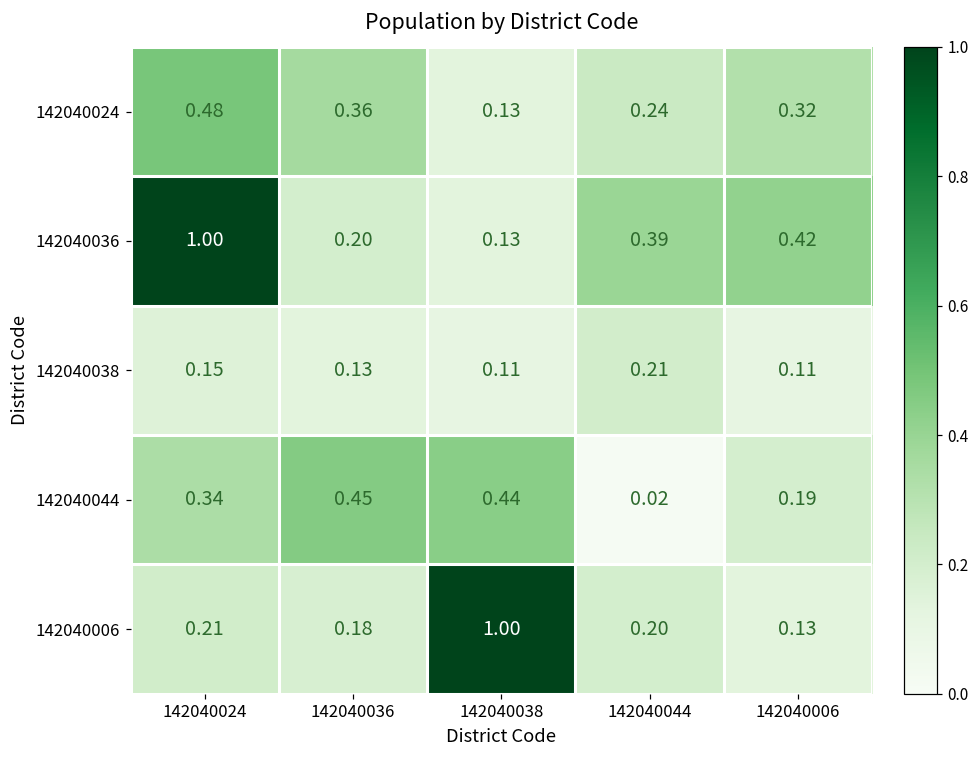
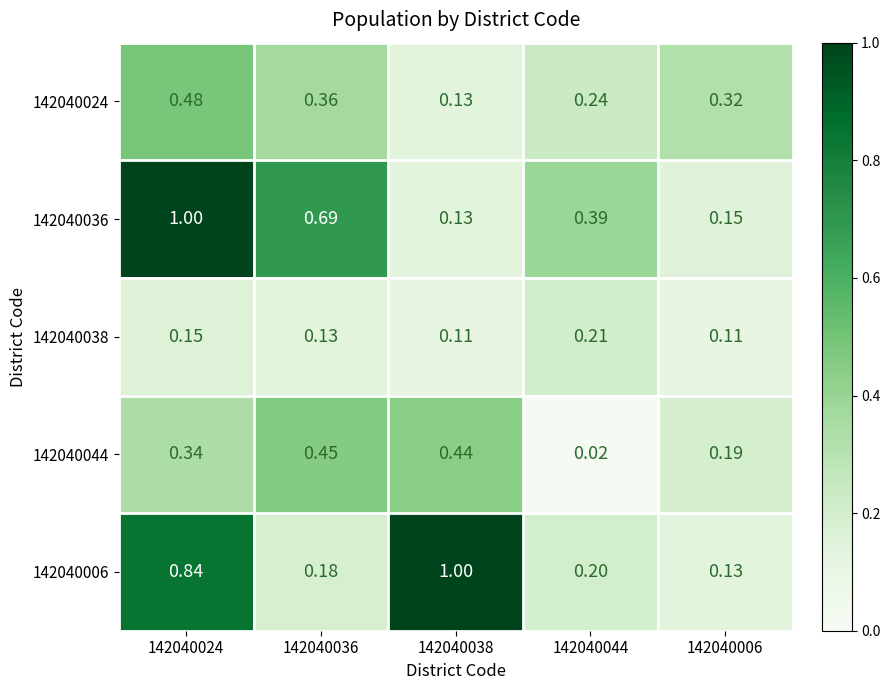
  {
    "142040024": {
      "142040024": 0.48,
      "142040036": 0.36,
      "142040038": 0.13,
      "142040044": 0.24,
      "142040006": 0.32
    },
    "142040036": {
      "142040024": 1.00,
-     "142040036": 0.20,
+     "142040036": 0.69,
      "142040038": 0.13,
      "142040044": 0.39,
-     "142040006": 0.42
+     "142040006": 0.15
    },
    "142040038": {
      "142040024": 0.15,
      "142040036": 0.13,
      "142040038": 0.11,
      "142040044": 0.21,
      "142040006": 0.11
    },
    "142040044": {
      "142040024": 0.34,
      "142040036": 0.45,
      "142040038": 0.44,
      "142040044": 0.02,
      "142040006": 0.19
    },
    "142040006": {
-     "142040024": 0.21,
+     "142040024": 0.84,
      "142040036": 0.18,
      "142040038": 1.00,
      "142040044": 0.20,
      "142040006": 0.13
    }
  }
